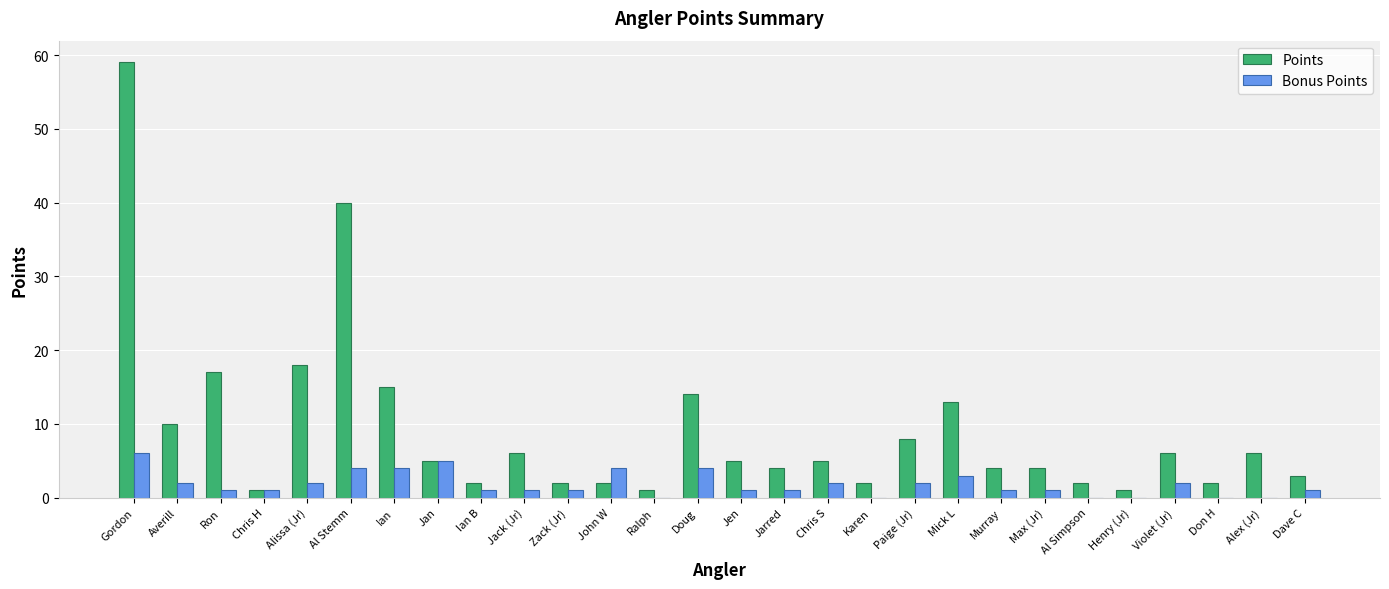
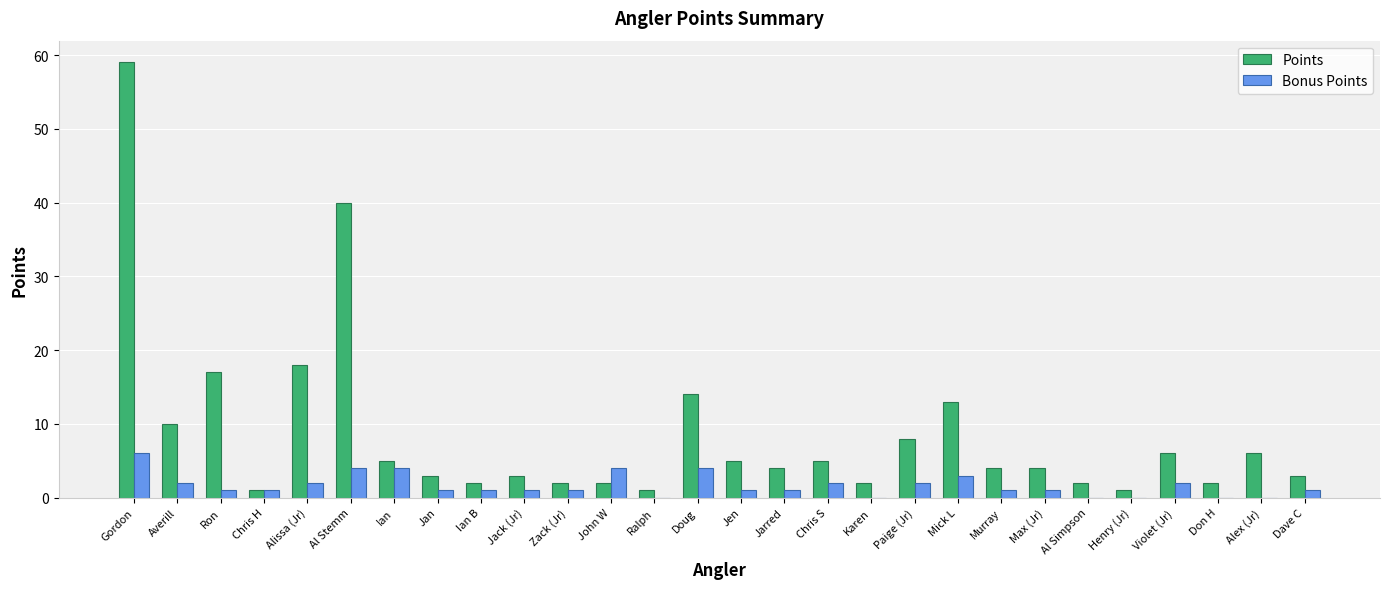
  {
    "Points": {
      "Gordon": 59,
      "Averill": 10,
      "Ron": 17,
      "Chris H": 1,
      "Alissa (Jr)": 18,
      "Al Stemm": 40,
-     "Ian": 15,
-     "Jan": 5,
+     "Ian": 5,
+     "Jan": 3,
      "Ian B": 2,
-     "Jack (Jr)": 6,
+     "Jack (Jr)": 3,
      "Zack (Jr)": 2,
      "John W": 2,
      "Ralph": 1,
      "Doug": 14,
      "Jen": 5,
      "Jarred": 4,
      "Chris S": 5,
      "Karen": 2,
      "Paige (Jr)": 8,
      "Mick L": 13,
      "Murray": 4,
      "Max (Jr)": 4,
      "Al Simpson": 2,
      "Henry (Jr)": 1,
      "Violet (Jr)": 6,
      "Don H": 2,
      "Alex (Jr)": 6,
      "Dave C": 3
    },
    "Bonus Points": {
      "Gordon": 6,
      "Averill": 2,
      "Ron": 1,
      "Chris H": 1,
      "Alissa (Jr)": 2,
      "Al Stemm": 4,
      "Ian": 4,
-     "Jan": 5,
+     "Jan": 1,
      "Ian B": 1,
      "Jack (Jr)": 1,
      "Zack (Jr)": 1,
      "John W": 4,
      "Ralph": 0,
      "Doug": 4,
      "Jen": 1,
      "Jarred": 1,
      "Chris S": 2,
      "Karen": 0,
      "Paige (Jr)": 2,
      "Mick L": 3,
      "Murray": 1,
      "Max (Jr)": 1,
      "Al Simpson": 0,
      "Henry (Jr)": 0,
      "Violet (Jr)": 2,
      "Don H": 0,
      "Alex (Jr)": 0,
      "Dave C": 1
    }
  }
